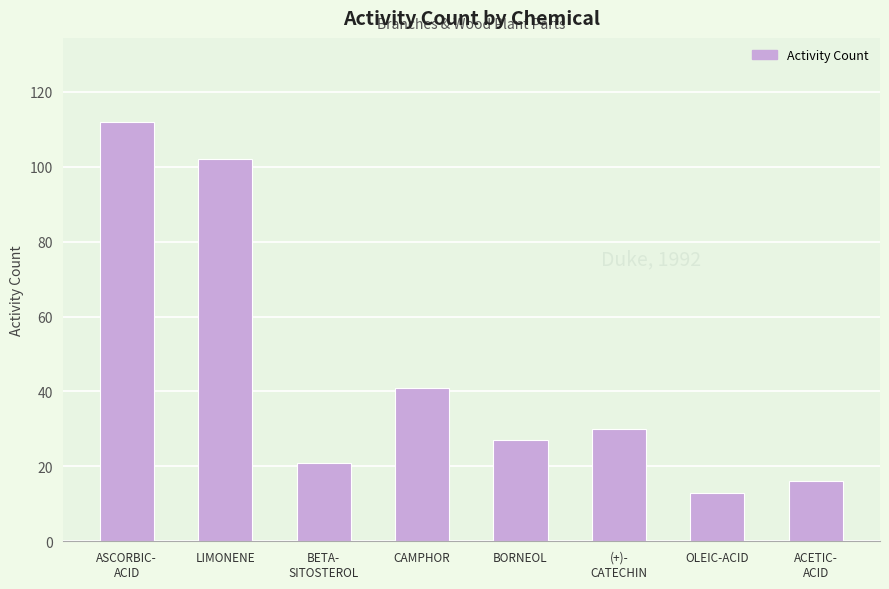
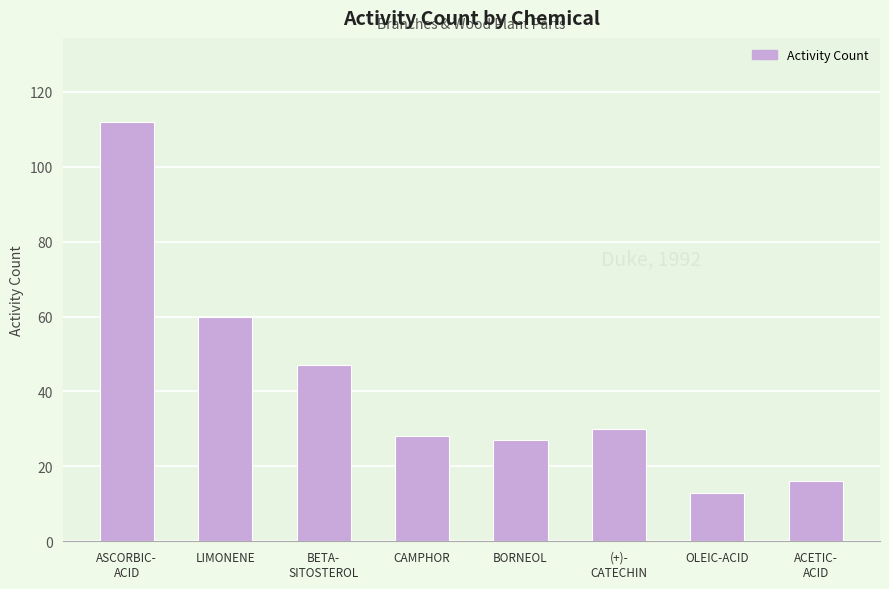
  {
    "ASCORBIC- ACID": 112,
-   "LIMONENE": 102,
-   "BETA- SITOSTEROL": 21,
-   "CAMPHOR": 41,
+   "LIMONENE": 60,
+   "BETA- SITOSTEROL": 47,
+   "CAMPHOR": 28,
    "BORNEOL": 27,
    "(+)- CATECHIN": 30,
    "OLEIC-ACID": 13,
    "ACETIC- ACID": 16
  }
